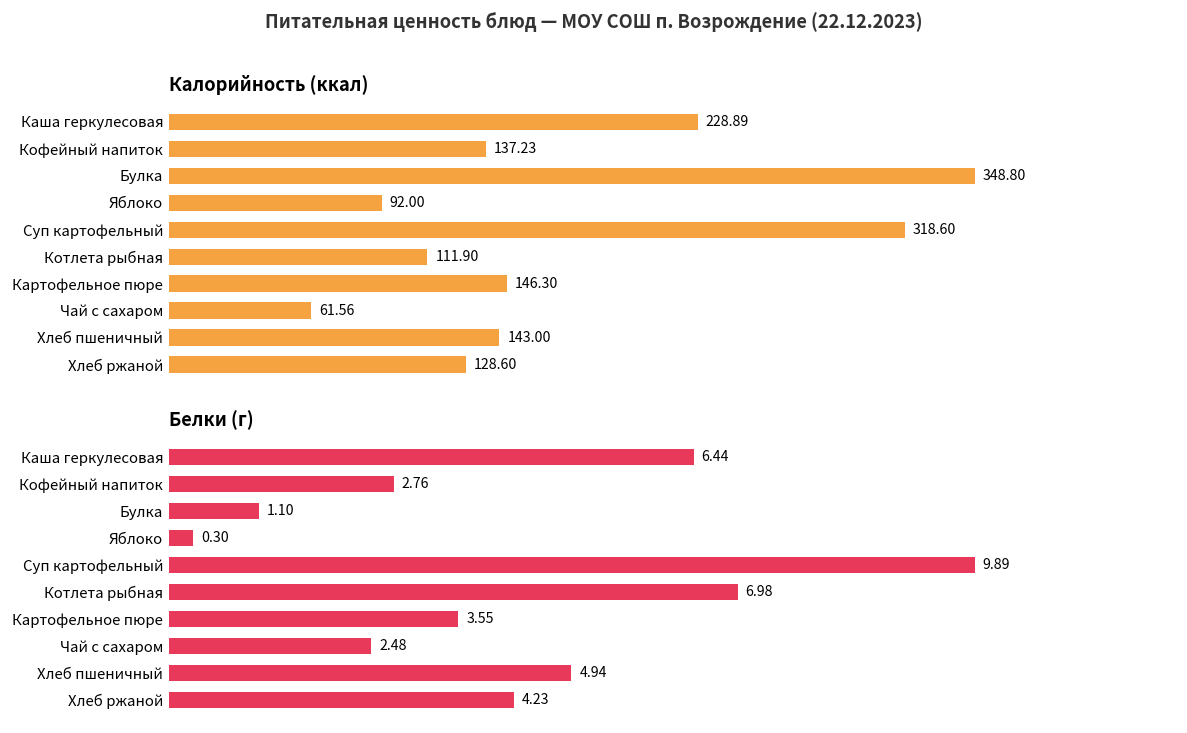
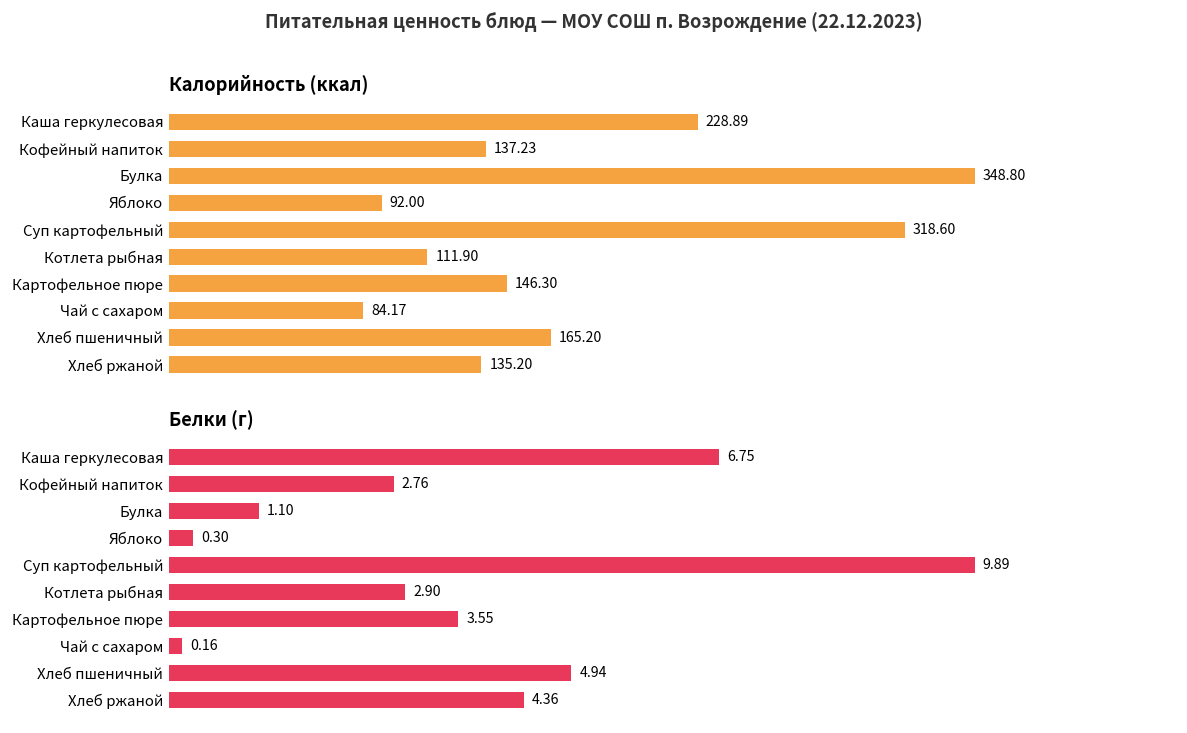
  {
    "Калорийность (ккал)": {
      "Каша геркулесовая": 228.89,
      "Кофейный напиток": 137.23,
      "Булка": 348.80,
      "Яблоко": 92.00,
      "Суп картофельный": 318.60,
      "Котлета рыбная": 111.90,
      "Картофельное пюре": 146.30,
-     "Чай с сахаром": 61.56,
-     "Хлеб пшеничный": 143.00,
-     "Хлеб ржаной": 128.60
+     "Чай с сахаром": 84.17,
+     "Хлеб пшеничный": 165.20,
+     "Хлеб ржаной": 135.20
    },
    "Белки (г)": {
-     "Каша геркулесовая": 6.44,
+     "Каша геркулесовая": 6.75,
      "Кофейный напиток": 2.76,
      "Булка": 1.10,
      "Яблоко": 0.30,
      "Суп картофельный": 9.89,
-     "Котлета рыбная": 6.98,
+     "Котлета рыбная": 2.90,
      "Картофельное пюре": 3.55,
-     "Чай с сахаром": 2.48,
+     "Чай с сахаром": 0.16,
      "Хлеб пшеничный": 4.94,
-     "Хлеб ржаной": 4.23
+     "Хлеб ржаной": 4.36
    }
  }
